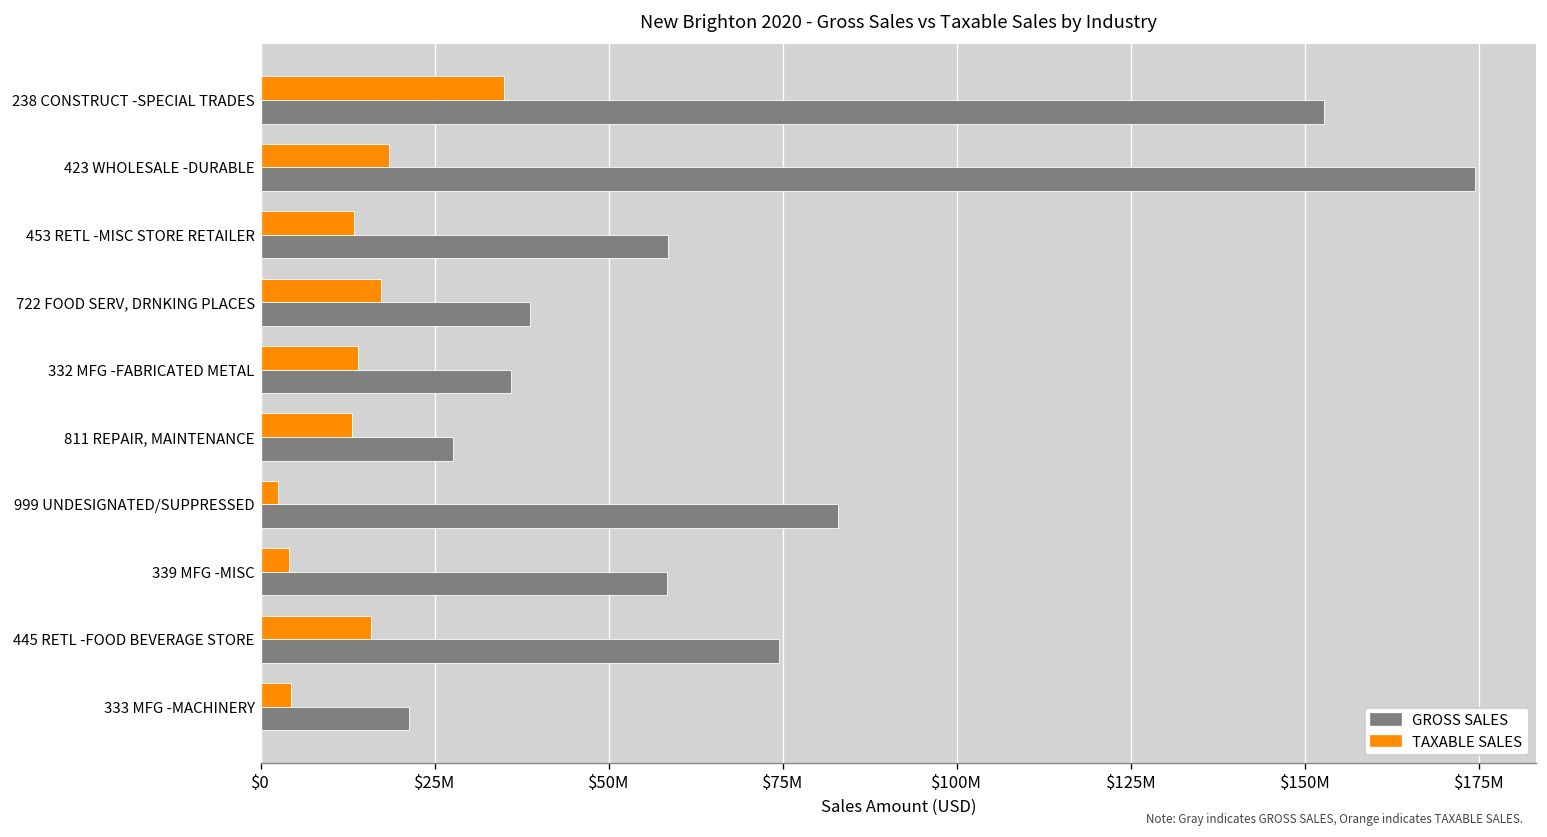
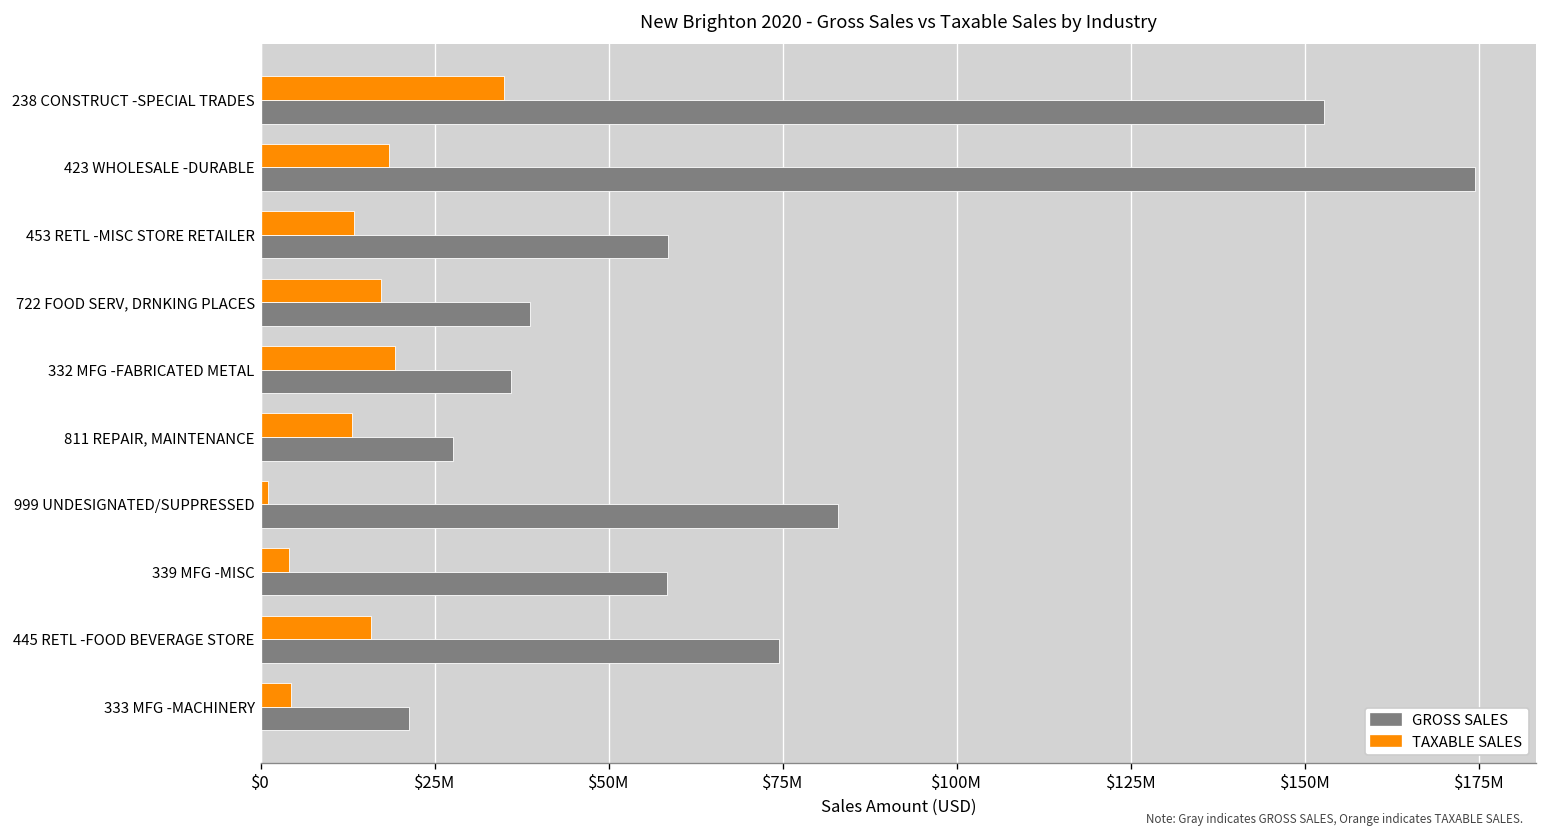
  {
    "GROSS SALES": {
      "238 CONSTRUCT -SPECIAL TRADES": "$153000000",
      "423 WHOLESALE -DURABLE": "$174000000",
      "453 RETL -MISC STORE RETAILER": "$58000000",
      "722 FOOD SERV, DRNKING PLACES": "$39000000",
      "332 MFG -FABRICATED METAL": "$36000000",
      "811 REPAIR, MAINTENANCE": "$28000000",
      "999 UNDESIGNATED/SUPPRESSED": "$83000000",
      "339 MFG -MISC": "$58000000",
      "445 RETL -FOOD BEVERAGE STORE": "$75000000",
      "333 MFG -MACHINERY": "$21000000"
    },
    "TAXABLE SALES": {
      "238 CONSTRUCT -SPECIAL TRADES": "$35000000",
      "423 WHOLESALE -DURABLE": "$18000000",
      "453 RETL -MISC STORE RETAILER": "$13000000",
      "722 FOOD SERV, DRNKING PLACES": "$17000000",
-     "332 MFG -FABRICATED METAL": "$14000000",
+     "332 MFG -FABRICATED METAL": "$19000000",
      "811 REPAIR, MAINTENANCE": "$13000000",
-     "999 UNDESIGNATED/SUPPRESSED": "$3000000",
+     "999 UNDESIGNATED/SUPPRESSED": "$1000000",
      "339 MFG -MISC": "$4000000",
      "445 RETL -FOOD BEVERAGE STORE": "$16000000",
      "333 MFG -MACHINERY": "$4000000"
    }
  }
